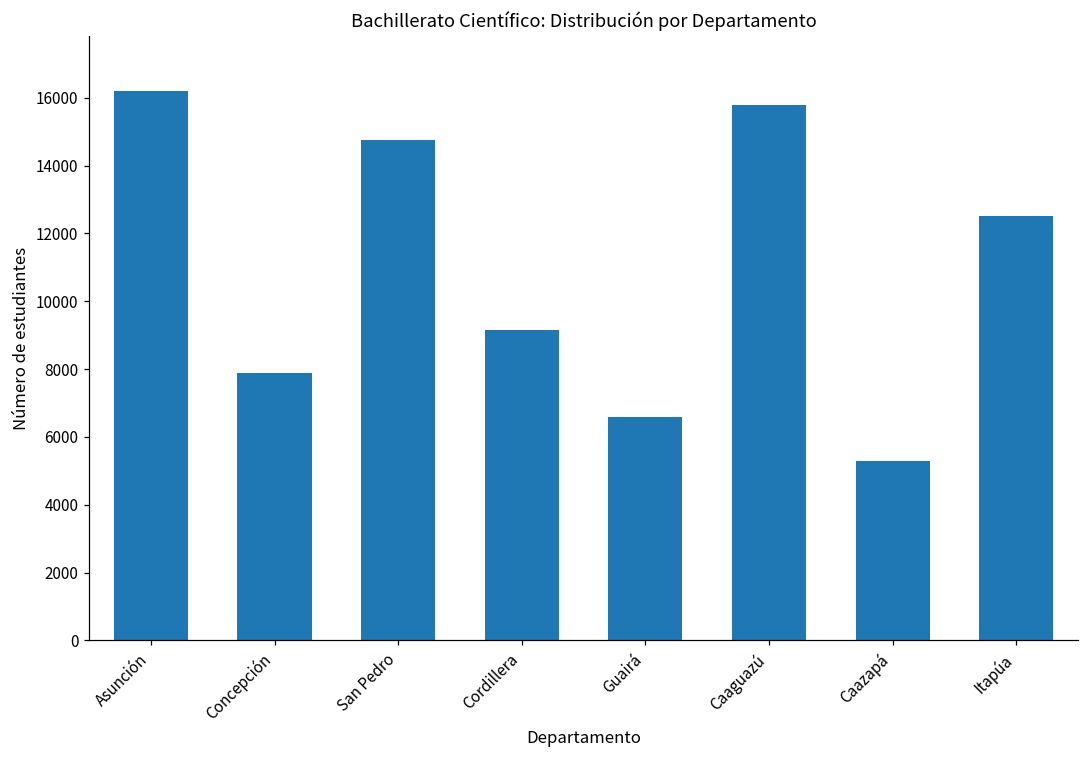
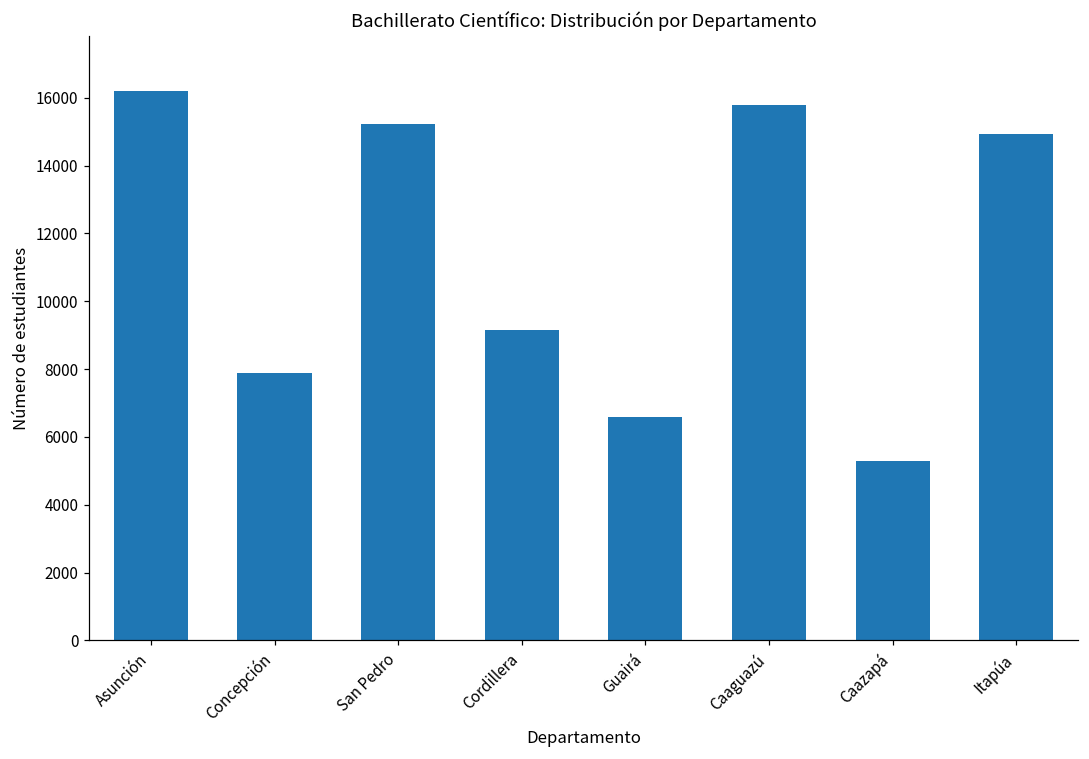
  {
    "Asunción": 16200,
    "Concepción": 7900,
-   "San Pedro": 14800,
+   "San Pedro": 15200,
    "Cordillera": 9200,
    "Guairá": 6600,
    "Caaguazú": 15800,
    "Caazapá": 5300,
-   "Itapúa": 12500
+   "Itapúa": 14900
  }
